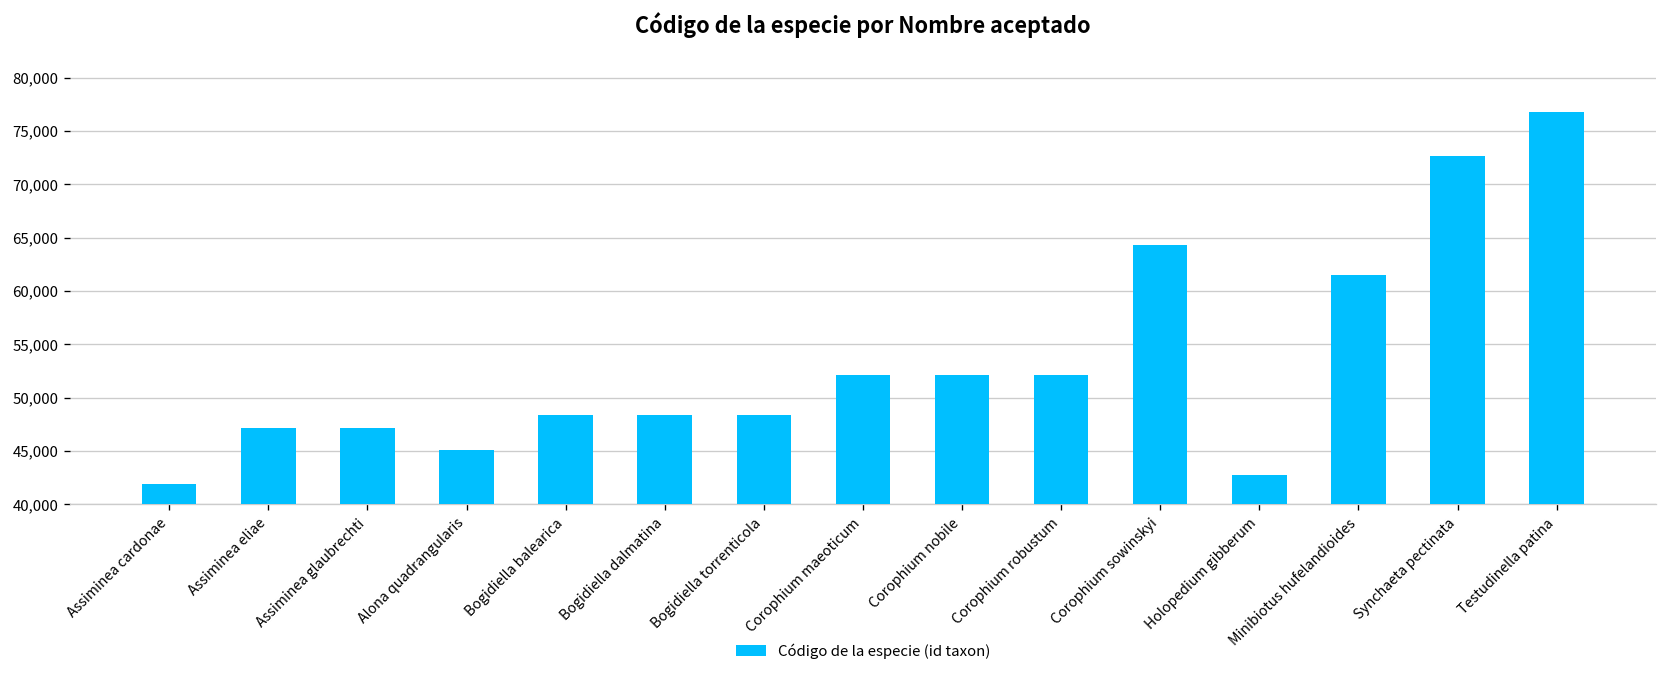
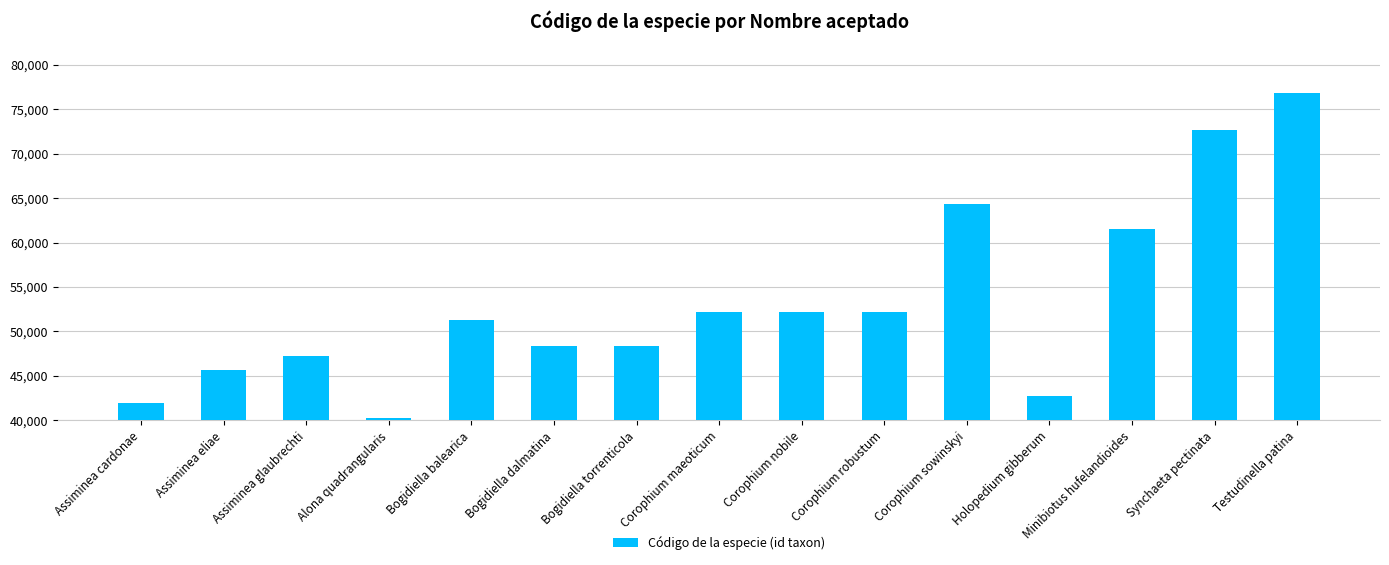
  {
    "Assiminea cardonae": "42,000",
-   "Assiminea eliae": "47,000",
+   "Assiminea eliae": "46,000",
    "Assiminea glaubrechti": "47,000",
-   "Alona quadrangularis": "45,000",
-   "Bogidiella balearica": "48,000",
+   "Alona quadrangularis": "40,000",
+   "Bogidiella balearica": "51,000",
    "Bogidiella dalmatina": "48,000",
    "Bogidiella torrenticola": "48,000",
    "Corophium maeoticum": "52,000",
    "Corophium nobile": "52,000",
    "Corophium robustum": "52,000",
    "Corophium sowinskyi": "64,000",
    "Holopedium gibberum": "43,000",
    "Minibiotus hufelandioides": "62,000",
    "Synchaeta pectinata": "73,000",
    "Testudinella patina": "77,000"
  }
